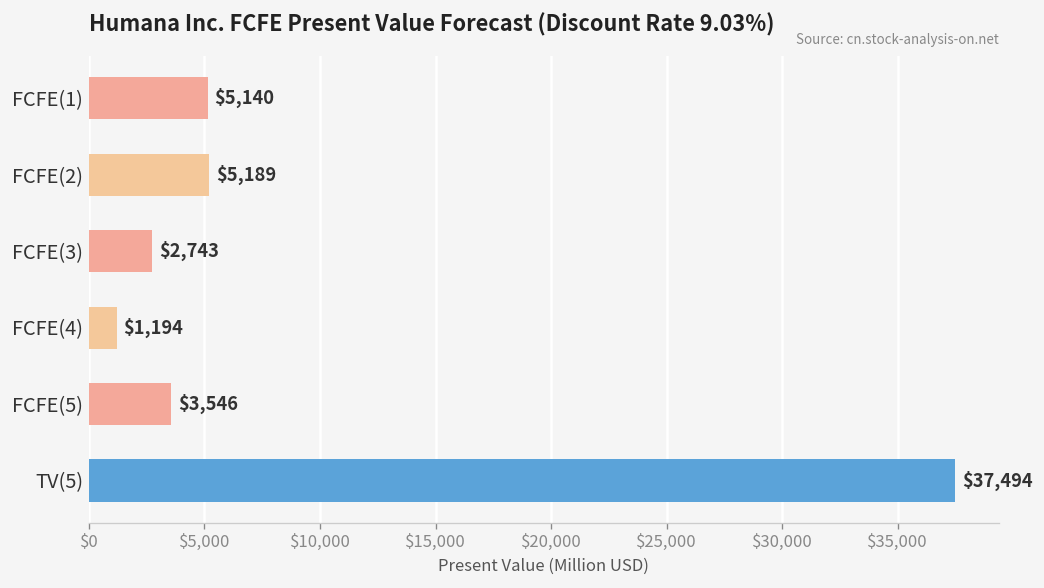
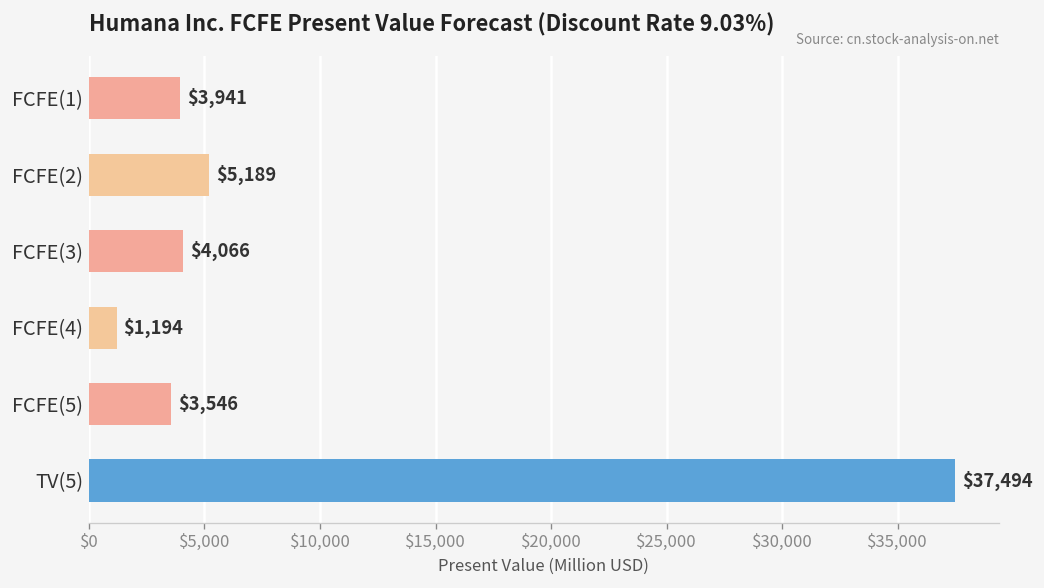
  {
-   "FCFE(1)": "$5,140",
+   "FCFE(1)": "$3,941",
    "FCFE(2)": "$5,189",
-   "FCFE(3)": "$2,743",
+   "FCFE(3)": "$4,066",
    "FCFE(4)": "$1,194",
    "FCFE(5)": "$3,546",
    "TV(5)": "$37,494"
  }
